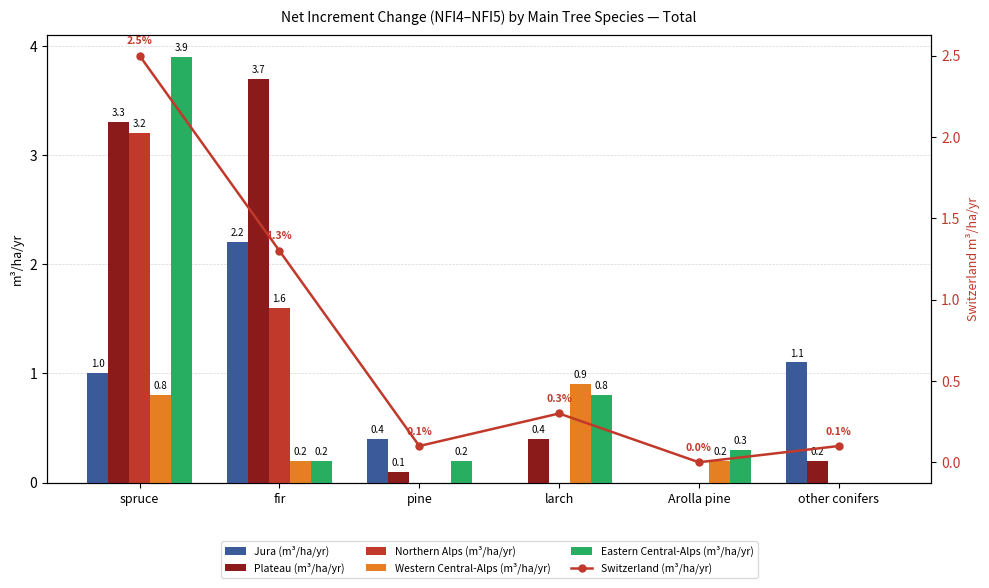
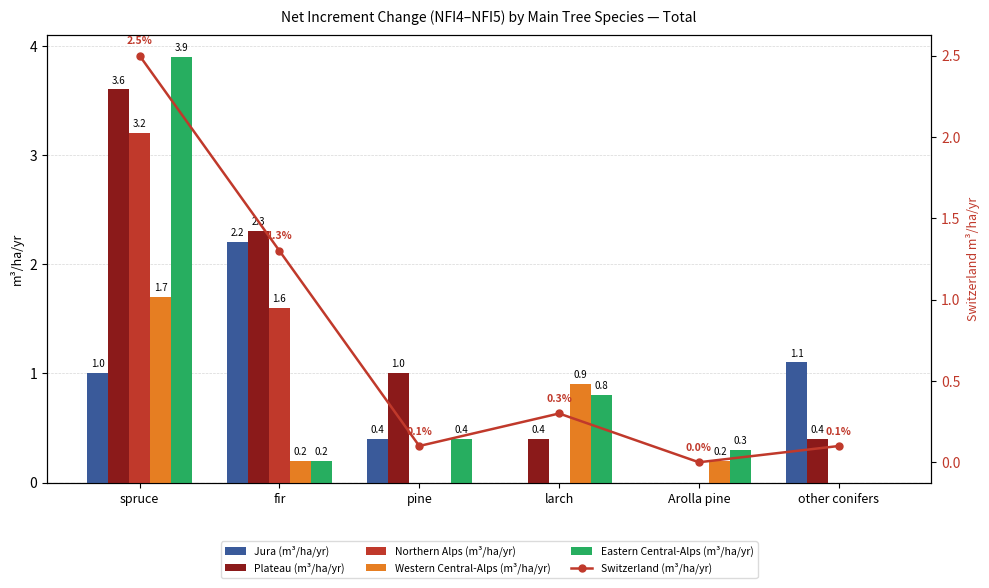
  {
    "Jura (m³/ha/yr)": {
      "spruce": 1.0,
      "fir": 2.2,
      "pine": 0.4,
      "other conifers": 1.1
    },
    "Plateau (m³/ha/yr)": {
-     "spruce": 3.3,
-     "fir": 3.7,
-     "pine": 0.1,
+     "spruce": 3.6,
+     "fir": 2.3,
+     "pine": 1.0,
      "larch": 0.4,
-     "other conifers": 0.2
+     "other conifers": 0.4
    },
    "Western Central-Alps (m³/ha/yr)": {
-     "spruce": 0.8,
+     "spruce": 1.7,
      "fir": 0.2,
      "larch": 0.9,
      "Arolla pine": 0.2
    },
    "Eastern Central-Alps (m³/ha/yr)": {
      "spruce": 3.9,
      "fir": 0.2,
-     "pine": 0.2,
+     "pine": 0.4,
      "larch": 0.8,
      "Arolla pine": 0.3
    }
  }
